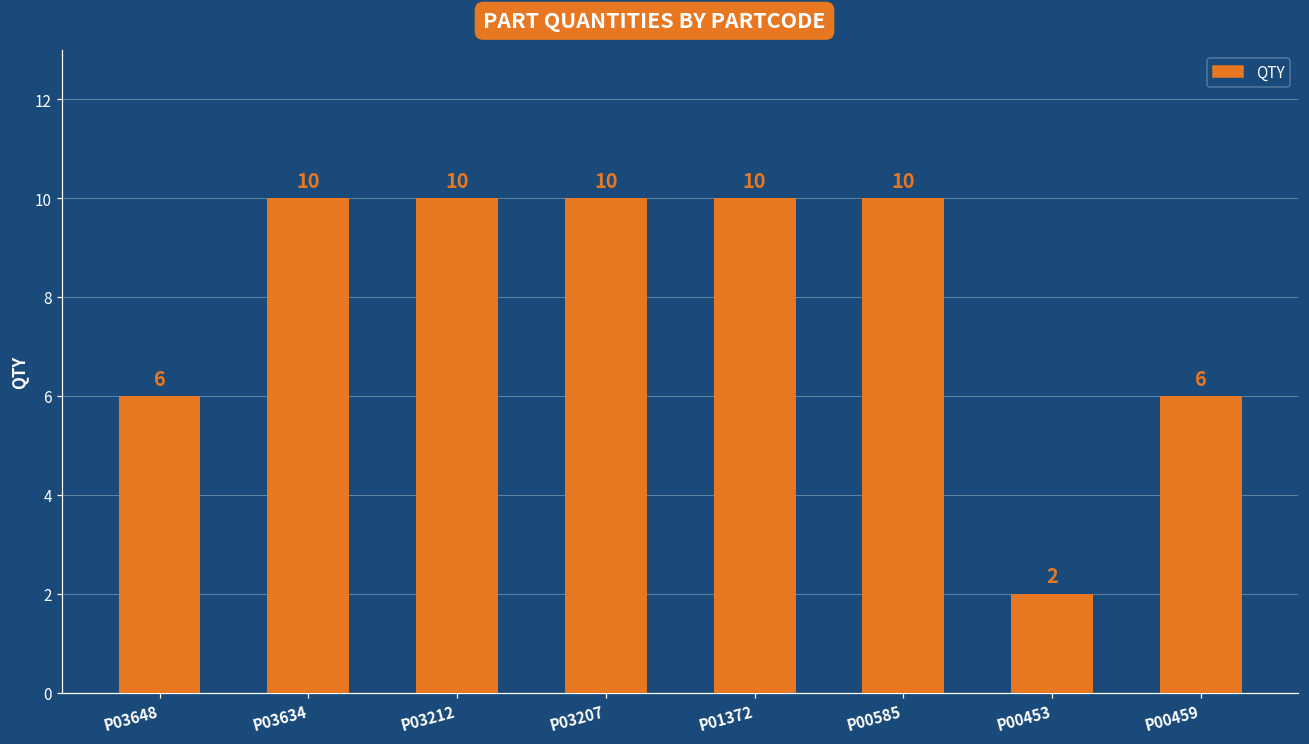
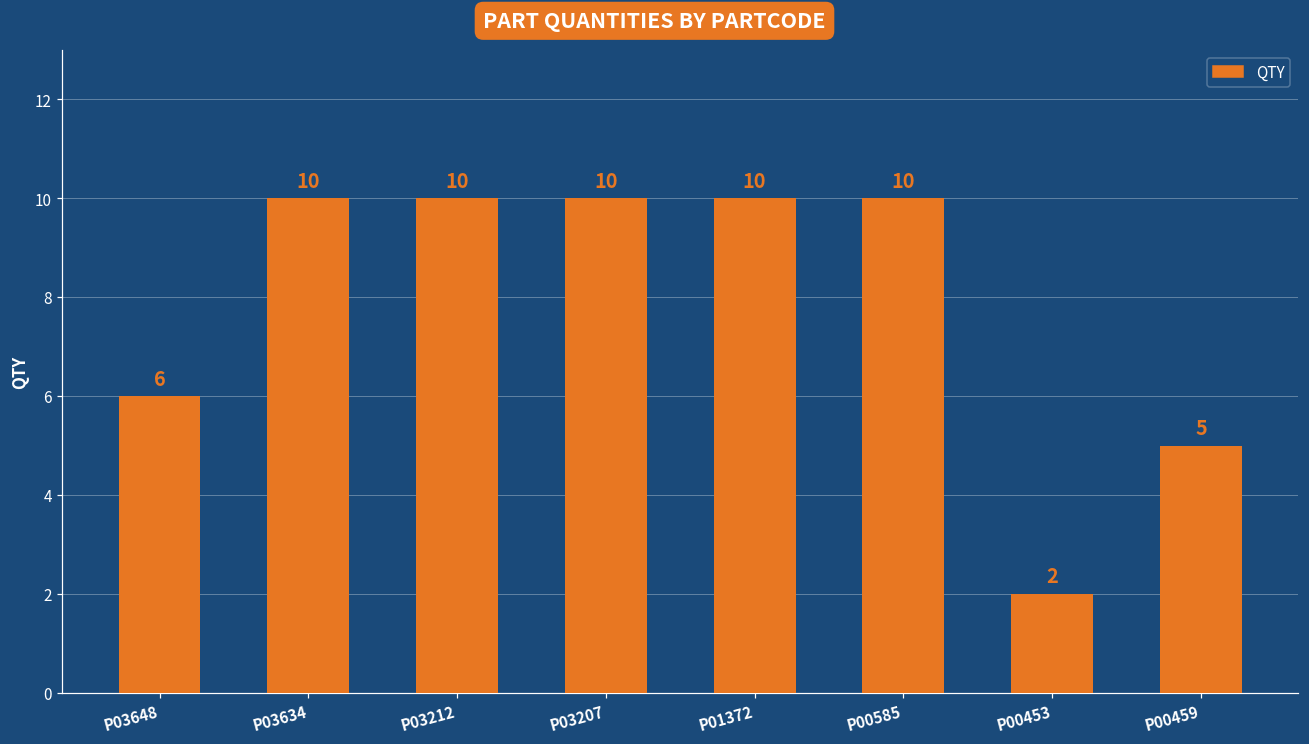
  {
    "P03648": 6,
    "P03634": 10,
    "P03212": 10,
    "P03207": 10,
    "P01372": 10,
    "P00585": 10,
    "P00453": 2,
-   "P00459": 6
+   "P00459": 5
  }
